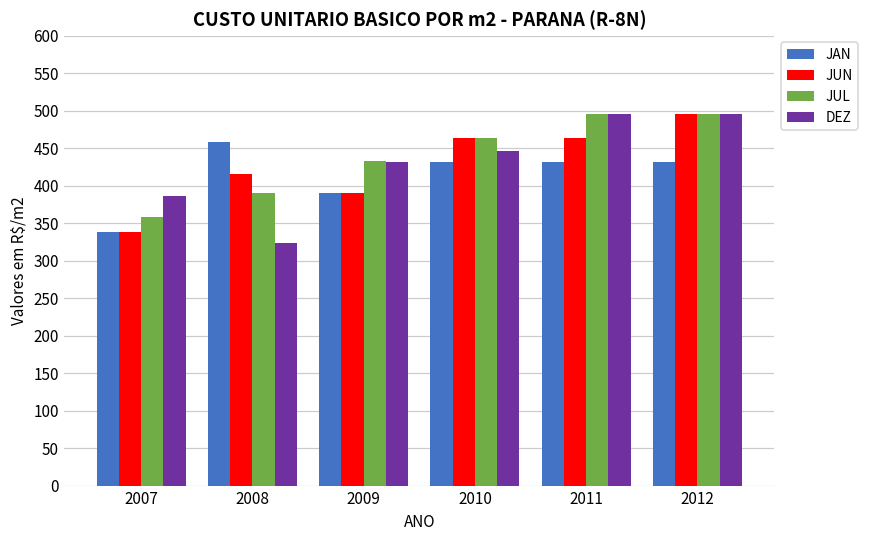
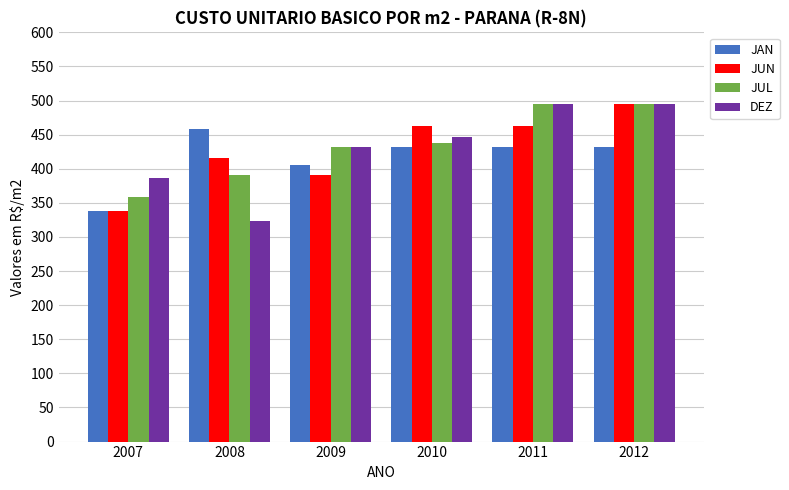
  {
    "JAN": {
      "2007": 340,
      "2008": 460,
-     "2009": 390,
+     "2009": 410,
      "2010": 430,
      "2011": 430,
      "2012": 430
    },
    "JUN": {
      "2007": 340,
      "2008": 420,
      "2009": 390,
      "2010": 460,
      "2011": 460,
      "2012": 500
    },
    "JUL": {
      "2007": 360,
      "2008": 390,
      "2009": 430,
-     "2010": 460,
+     "2010": 440,
      "2011": 500,
      "2012": 500
    },
    "DEZ": {
      "2007": 390,
      "2008": 320,
      "2009": 430,
      "2010": 450,
      "2011": 500,
      "2012": 500
    }
  }
